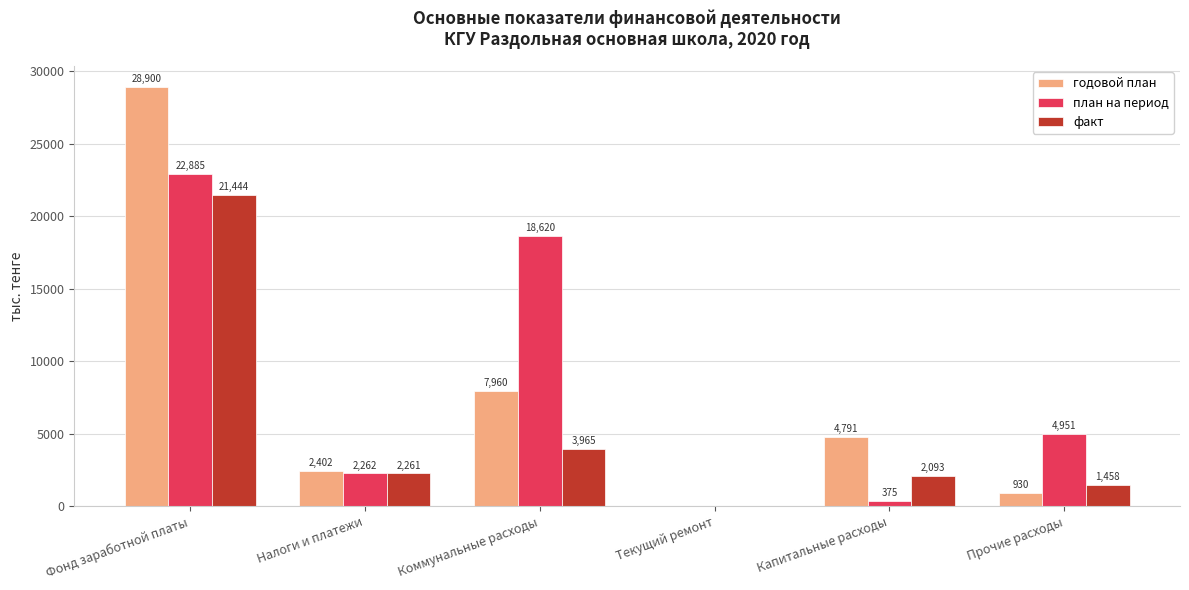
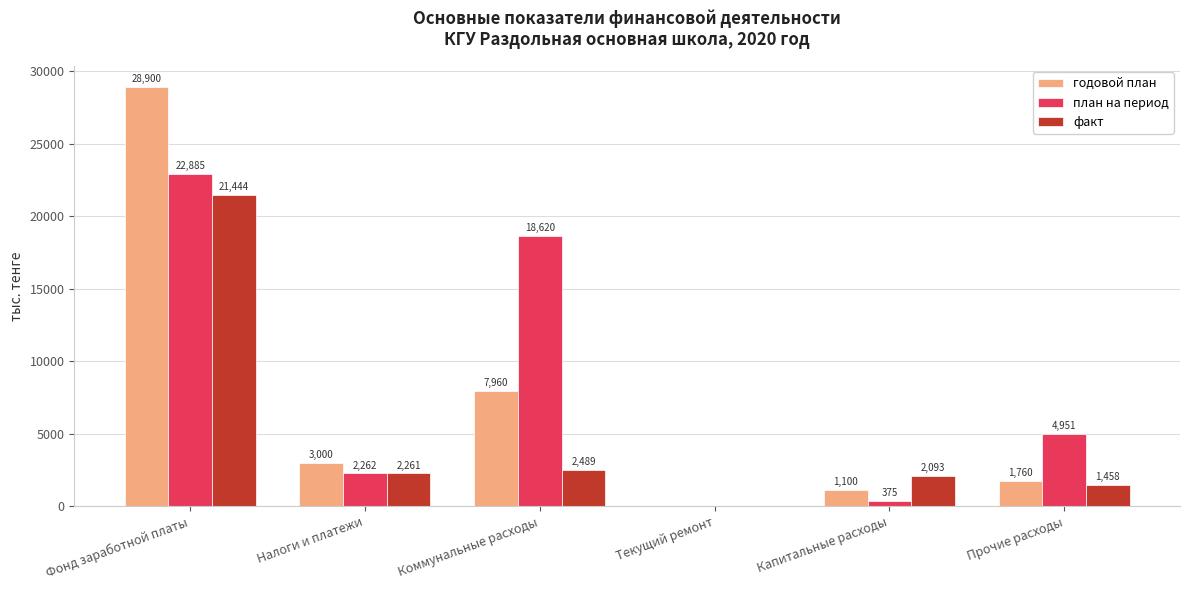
  {
    "годовой план": {
      "Фонд заработной платы": "28,900",
-     "Налоги и платежи": "2,402",
+     "Налоги и платежи": "3,000",
      "Коммунальные расходы": "7,960",
-     "Капитальные расходы": "4,791",
-     "Прочие расходы": "930"
+     "Капитальные расходы": "1,100",
+     "Прочие расходы": "1,760"
    },
    "план на период": {
      "Фонд заработной платы": "22,885",
      "Налоги и платежи": "2,262",
      "Коммунальные расходы": "18,620",
      "Капитальные расходы": "375",
      "Прочие расходы": "4,951"
    },
    "факт": {
      "Фонд заработной платы": "21,444",
      "Налоги и платежи": "2,261",
-     "Коммунальные расходы": "3,965",
+     "Коммунальные расходы": "2,489",
      "Капитальные расходы": "2,093",
      "Прочие расходы": "1,458"
    }
  }
